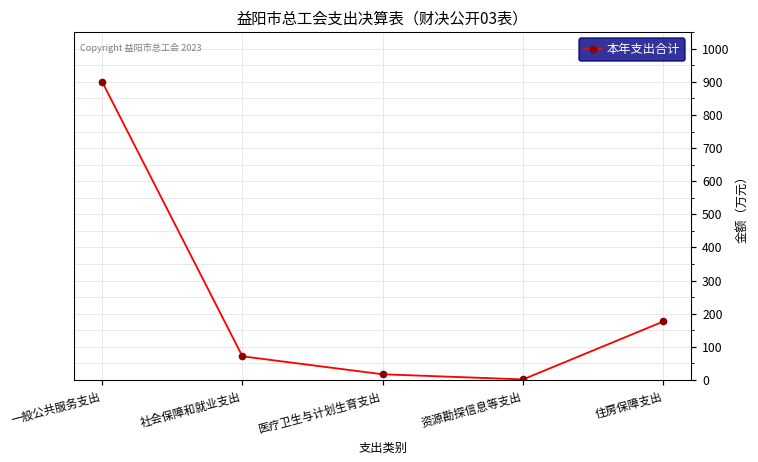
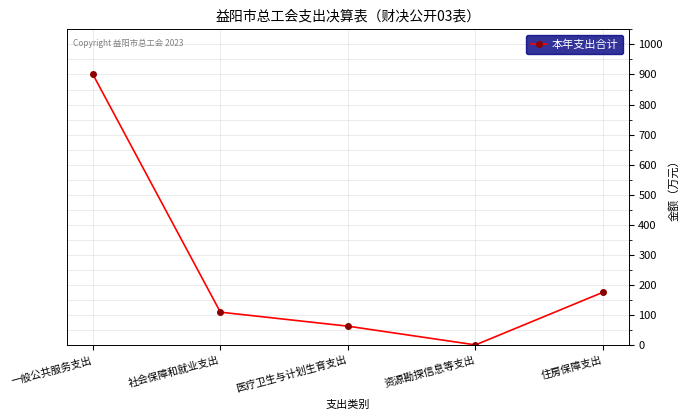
  {
    "一般公共服务支出": 900,
-   "社会保障和就业支出": 70,
-   "医疗卫生与计划生育支出": 20,
+   "社会保障和就业支出": 110,
+   "医疗卫生与计划生育支出": 60,
    "资源勘探信息等支出": 0,
    "住房保障支出": 180
  }
